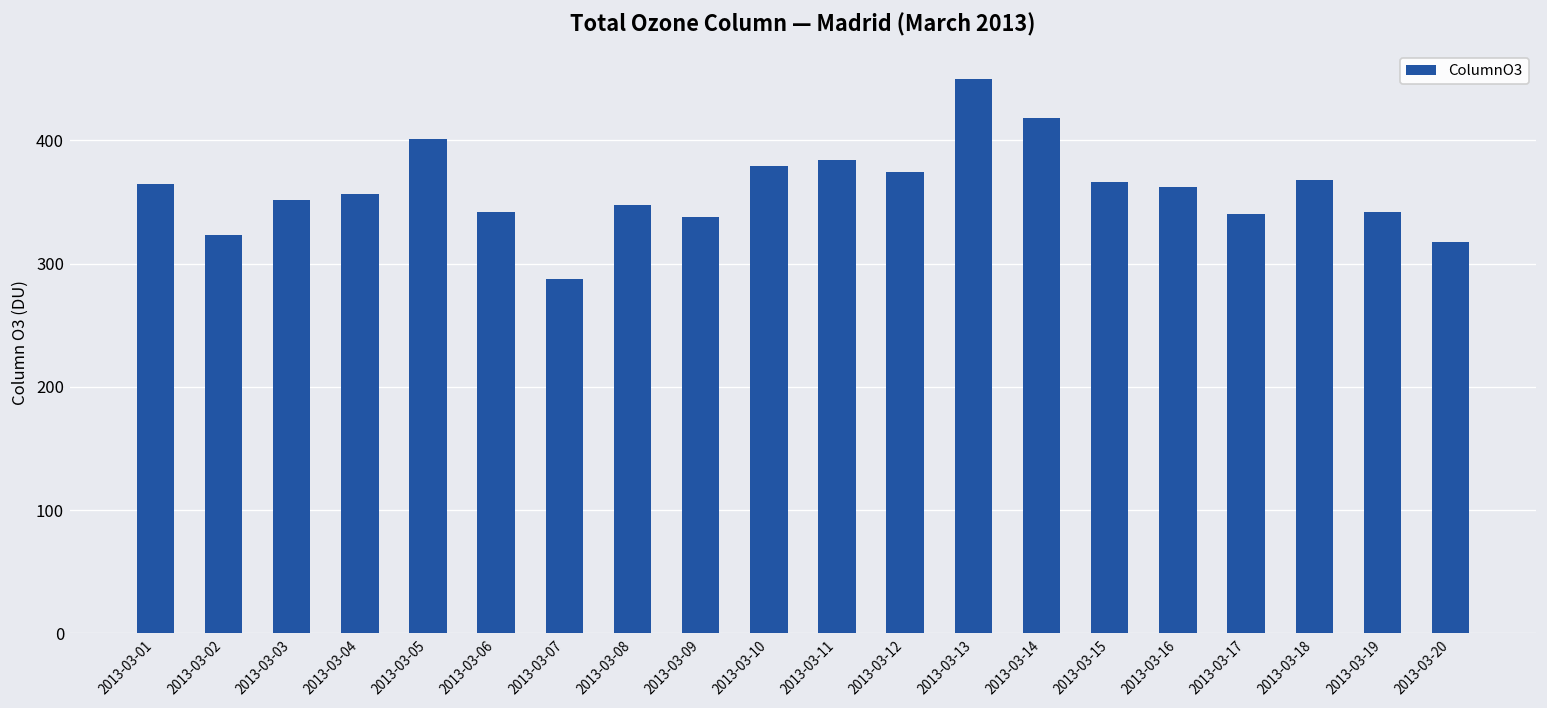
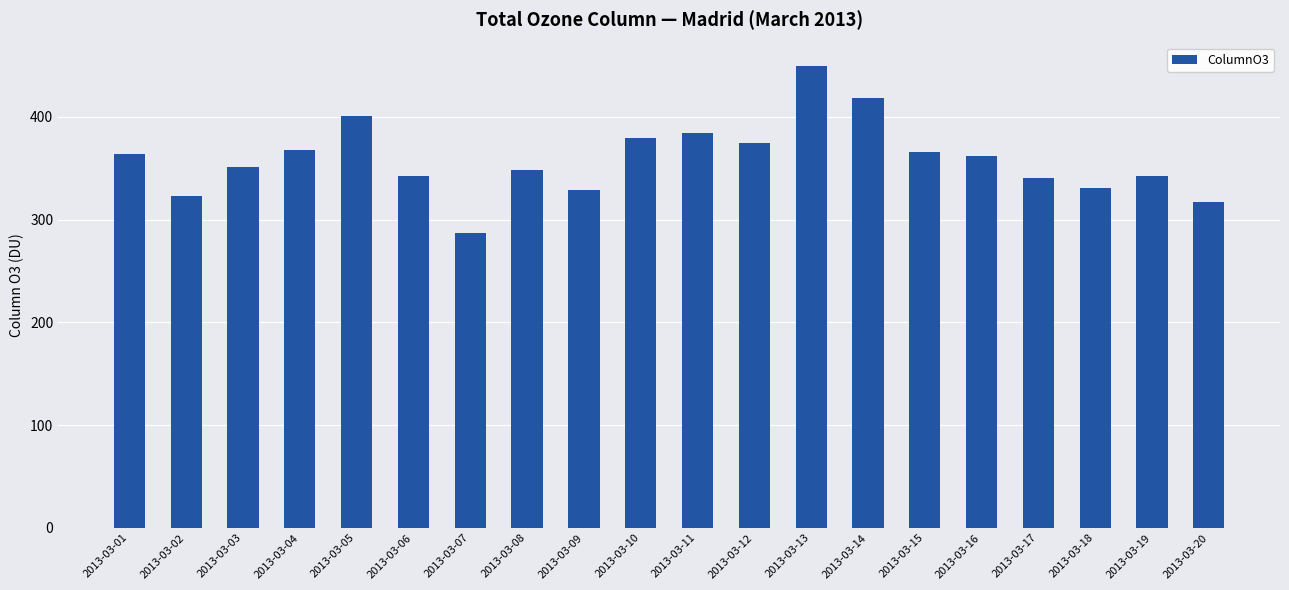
  {
    "2013-03-01": 364,
    "2013-03-02": 323,
    "2013-03-03": 351,
-   "2013-03-04": 356,
+   "2013-03-04": 368,
    "2013-03-05": 401,
    "2013-03-06": 342,
    "2013-03-07": 287,
    "2013-03-08": 348,
-   "2013-03-09": 338,
+   "2013-03-09": 329,
    "2013-03-10": 380,
    "2013-03-11": 384,
    "2013-03-12": 374,
    "2013-03-13": 450,
    "2013-03-14": 418,
    "2013-03-15": 366,
    "2013-03-16": 362,
    "2013-03-17": 340,
-   "2013-03-18": 368,
+   "2013-03-18": 331,
    "2013-03-19": 342,
    "2013-03-20": 317
  }
